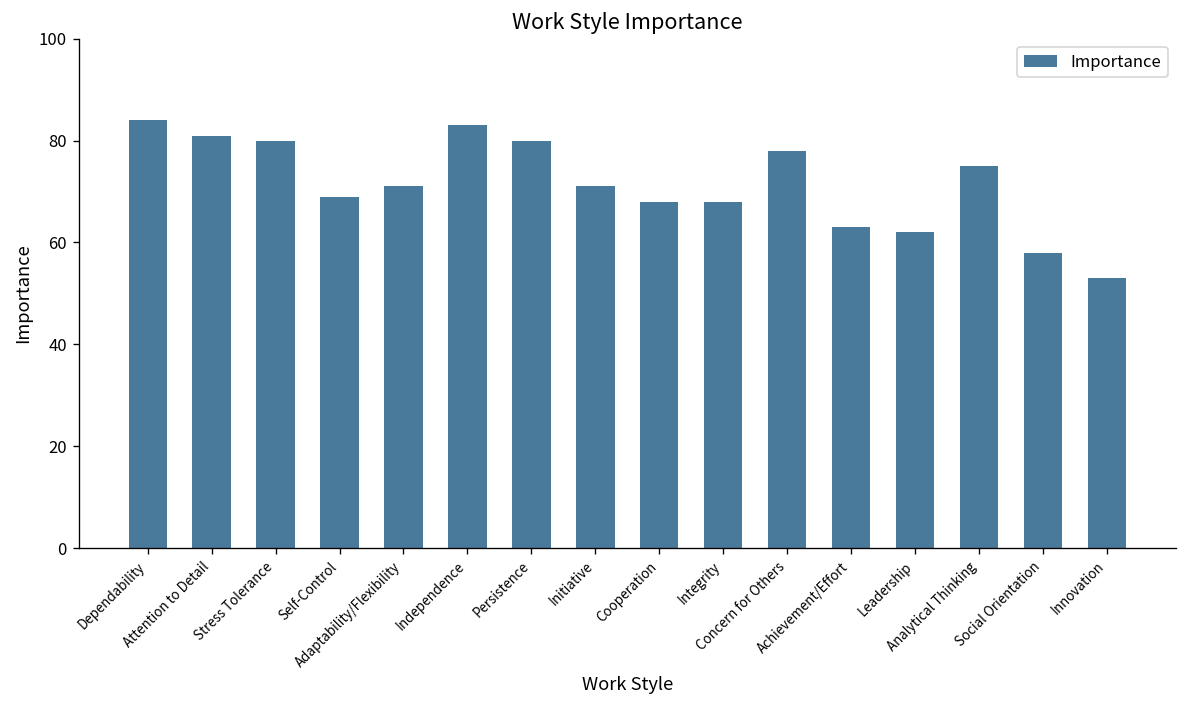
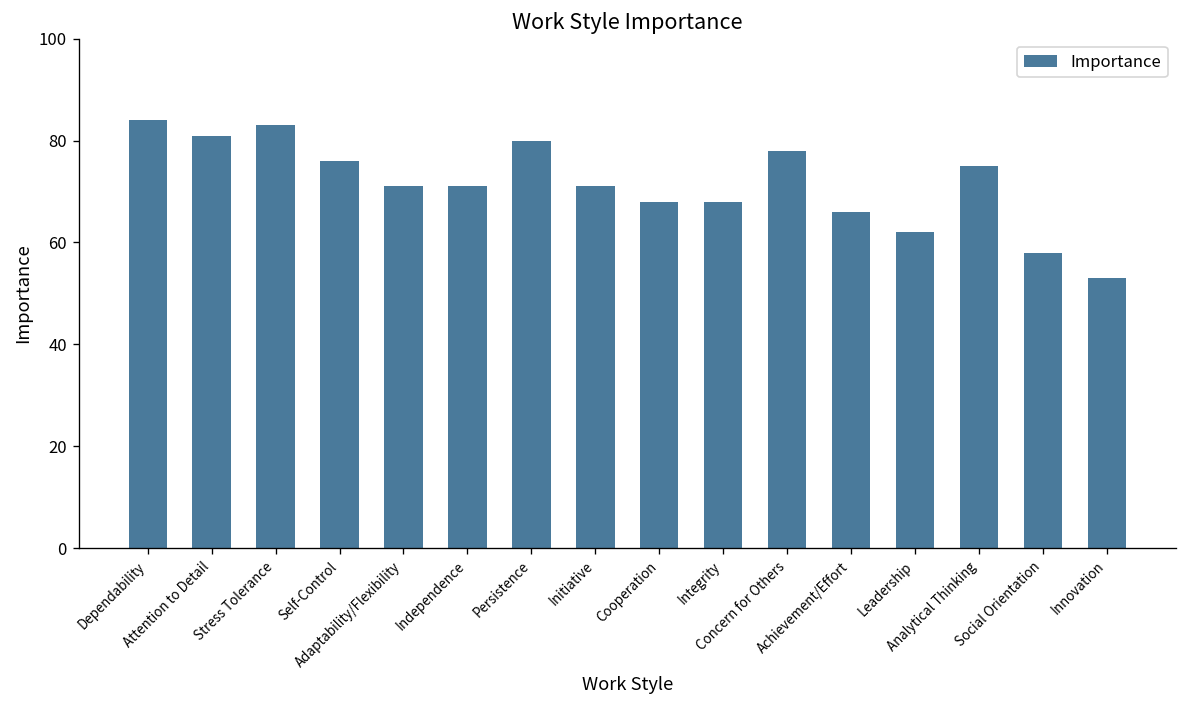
  {
    "Dependability": 84,
    "Attention to Detail": 81,
-   "Stress Tolerance": 80,
-   "Self-Control": 69,
+   "Stress Tolerance": 83,
+   "Self-Control": 76,
    "Adaptability/Flexibility": 71,
-   "Independence": 83,
+   "Independence": 71,
    "Persistence": 80,
    "Initiative": 71,
    "Cooperation": 68,
    "Integrity": 68,
    "Concern for Others": 78,
-   "Achievement/Effort": 63,
+   "Achievement/Effort": 66,
    "Leadership": 62,
    "Analytical Thinking": 75,
    "Social Orientation": 58,
    "Innovation": 53
  }
